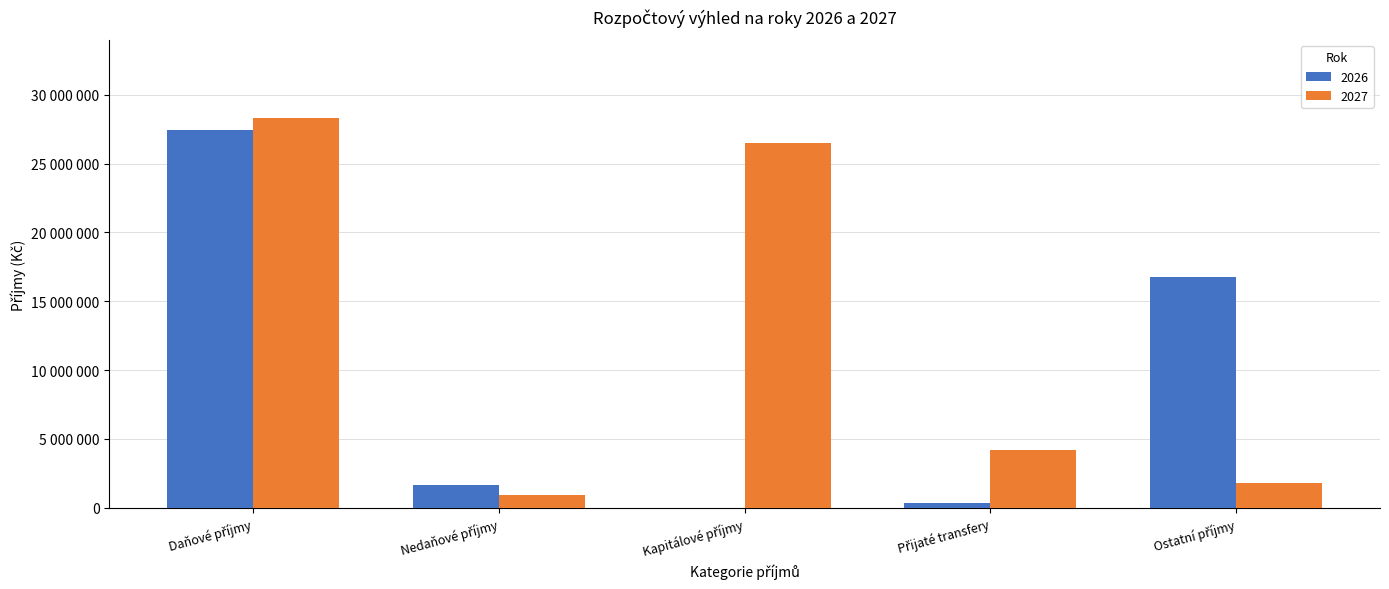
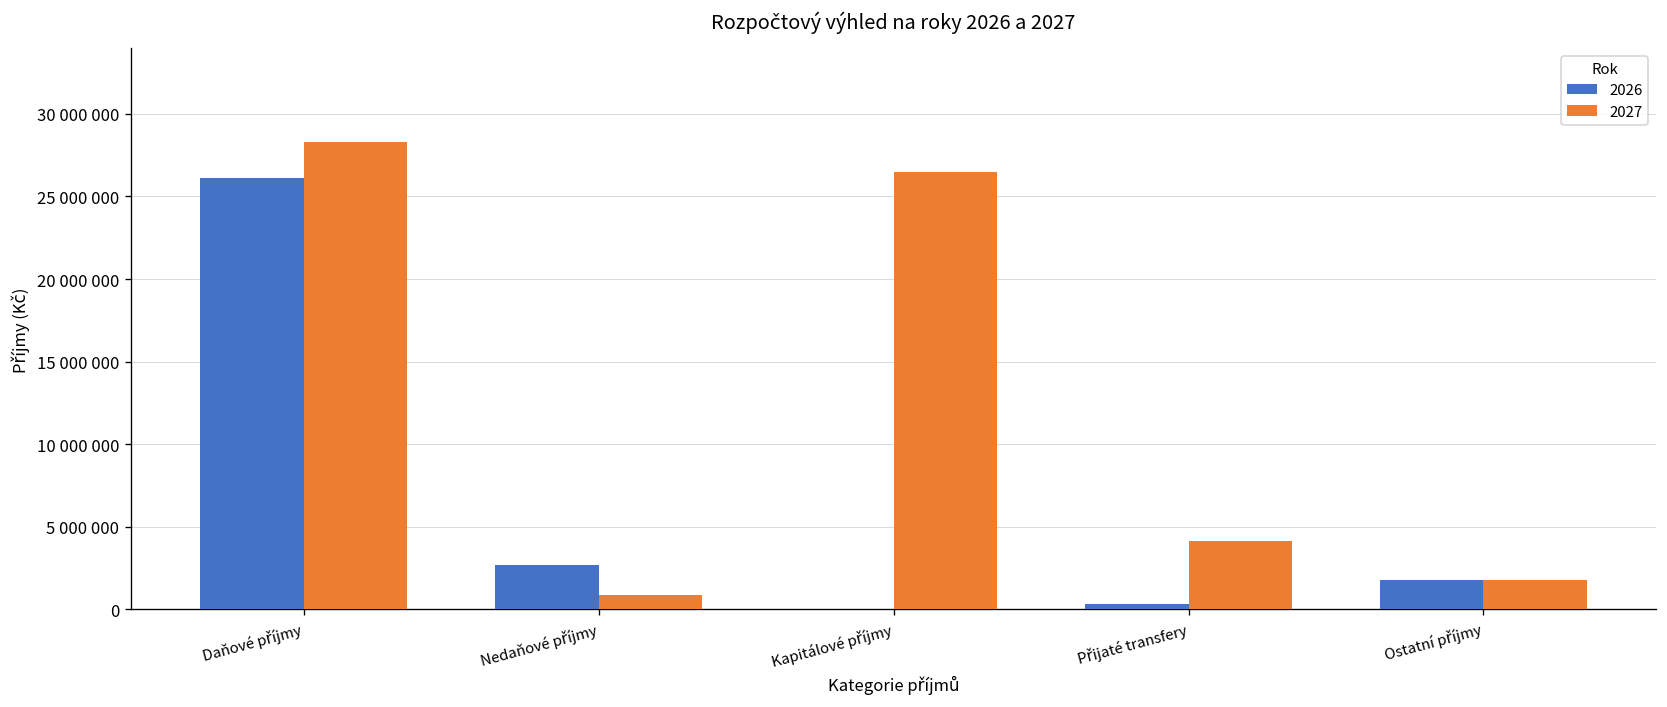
  {
    "2026": {
-     "Daňové příjmy": 27400000,
-     "Nedaňové příjmy": 1700000,
+     "Daňové příjmy": 26100000,
+     "Nedaňové příjmy": 2700000,
      "Kapitálové příjmy": 0,
      "Přijaté transfery": 300000,
-     "Ostatní příjmy": 16800000
+     "Ostatní příjmy": 1800000
    },
    "2027": {
      "Daňové příjmy": 28300000,
      "Nedaňové příjmy": 900000,
      "Kapitálové příjmy": 26500000,
      "Přijaté transfery": 4200000,
      "Ostatní příjmy": 1800000
    }
  }
